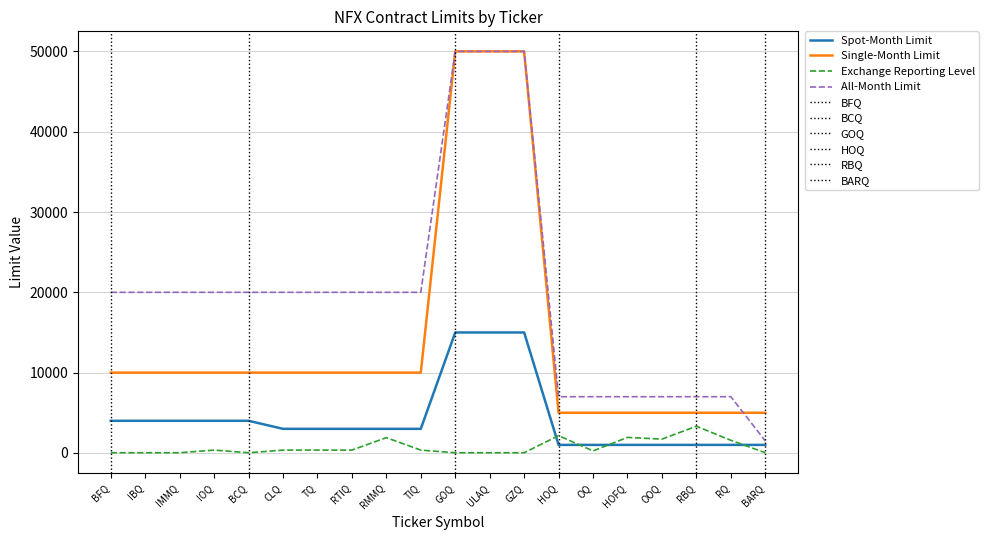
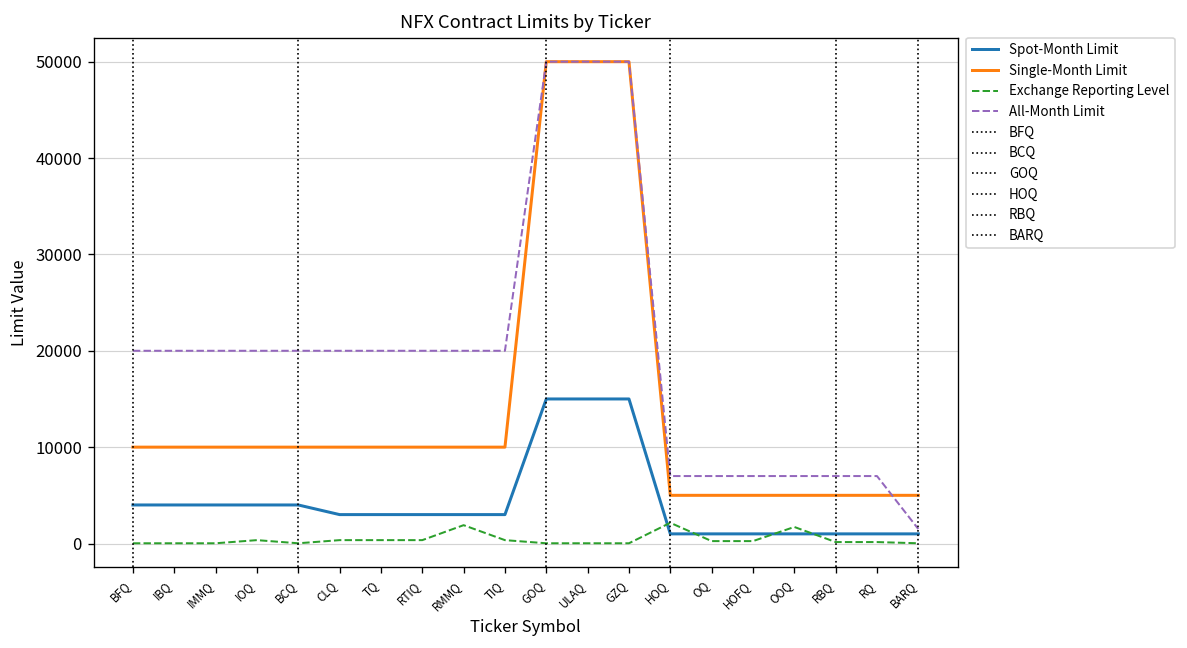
  {
    "Spot-Month Limit": {
      "BFQ": 4000,
      "IBQ": 4000,
      "IMMQ": 4000,
      "IOQ": 4000,
      "BCQ": 4000,
      "CLQ": 3000,
      "TQ": 3000,
      "RTIQ": 3000,
      "RMMQ": 3000,
      "TIQ": 3000,
      "GOQ": 15000,
      "ULAQ": 15000,
      "GZQ": 15000,
      "HOQ": 1000,
      "OQ": 1000,
      "HOFQ": 1000,
      "OOQ": 1000,
      "RBQ": 1000,
      "RQ": 1000,
      "BARQ": 1000
    },
    "Single-Month Limit": {
      "BFQ": 10000,
      "IBQ": 10000,
      "IMMQ": 10000,
      "IOQ": 10000,
      "BCQ": 10000,
      "CLQ": 10000,
      "TQ": 10000,
      "RTIQ": 10000,
      "RMMQ": 10000,
      "TIQ": 10000,
      "HOQ": 5000,
      "OQ": 5000,
      "HOFQ": 5000,
      "OOQ": 5000,
      "RBQ": 5000,
      "RQ": 5000,
      "BARQ": 5000
    },
    "Exchange Reporting Level": {
      "BFQ": 0,
      "IBQ": 0,
      "IMMQ": 0,
      "IOQ": 0,
      "BCQ": 0,
      "CLQ": 0,
      "TQ": 0,
      "RTIQ": 0,
      "RMMQ": 2000,
      "TIQ": 0,
      "GOQ": 0,
      "ULAQ": 0,
      "GZQ": 0,
      "HOQ": 2000,
      "OQ": 0,
-     "HOFQ": 2000,
+     "HOFQ": 0,
      "OOQ": 2000,
-     "RBQ": 3000,
-     "RQ": 2000,
+     "RBQ": 0,
+     "RQ": 0,
      "BARQ": 0
    },
    "All-Month Limit": {
      "BFQ": 20000,
      "IBQ": 20000,
      "IMMQ": 20000,
      "IOQ": 20000,
      "BCQ": 20000,
      "CLQ": 20000,
      "TQ": 20000,
      "RTIQ": 20000,
      "RMMQ": 20000,
      "TIQ": 20000,
      "HOQ": 7000,
      "OQ": 7000,
      "HOFQ": 7000,
      "OOQ": 7000,
      "RBQ": 7000,
      "RQ": 7000,
      "BARQ": 2000
    }
  }
